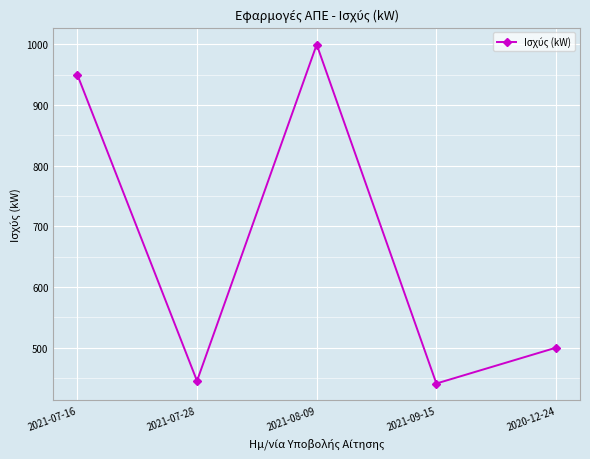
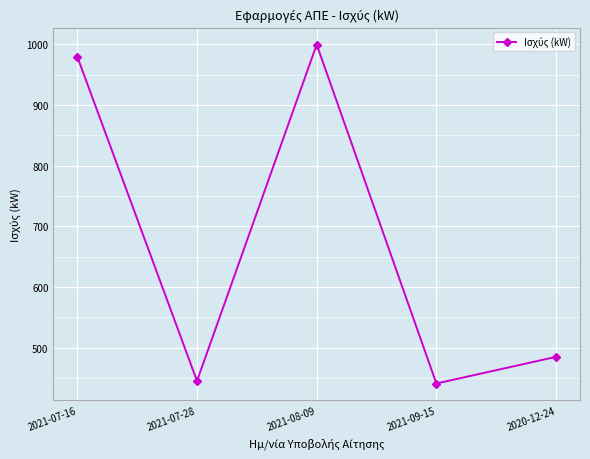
  {
-   "2021-07-16": 950,
+   "2021-07-16": 980,
    "2021-07-28": 450,
    "2021-08-09": 1000,
    "2021-09-15": 440,
-   "2020-12-24": 500
+   "2020-12-24": 480
  }
